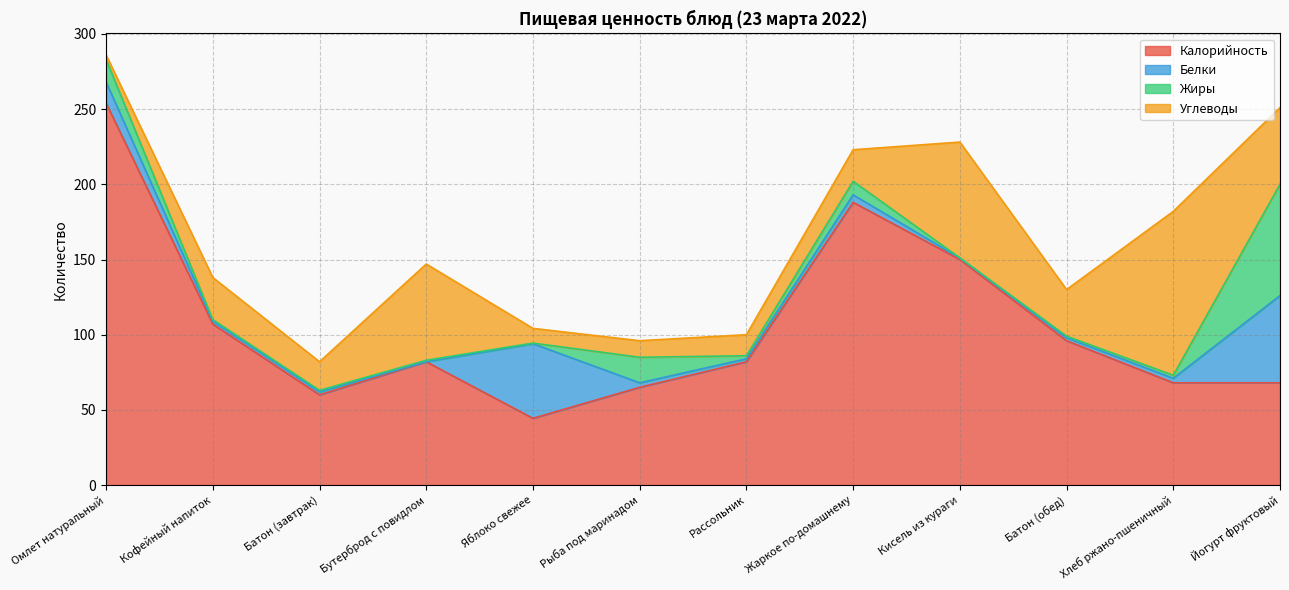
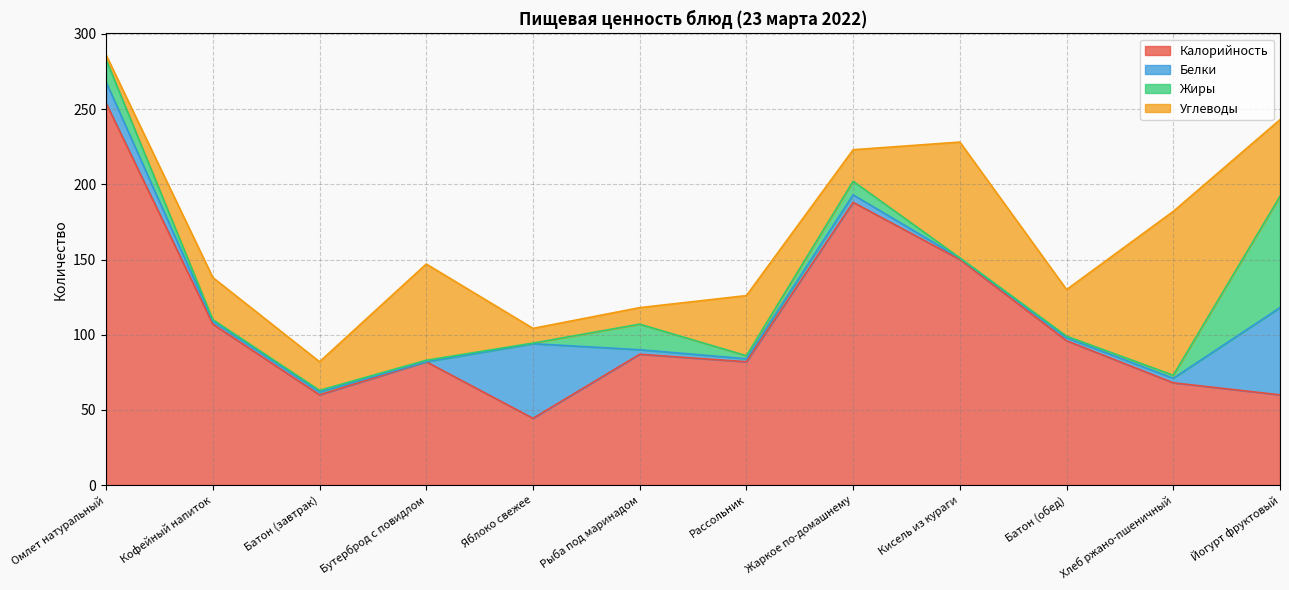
  {
    "Калорийность": {
      "Омлет натуральный": 254,
      "Кофейный напиток": 107,
      "Батон (завтрак)": 60,
      "Яблоко свежее": 44,
-     "Рыба под маринадом": 65,
+     "Рыба под маринадом": 87,
      "Рассольник": 82,
      "Жаркое по-домашнему": 188,
      "Батон (обед)": 96,
      "Хлеб ржано-пшеничный": 68,
-     "Йогурт фруктовый": 68
+     "Йогурт фруктовый": 60
    },
    "Белки": {
      "Омлет натуральный": 14,
      "Рыба под маринадом": 3,
      "Рассольник": 2,
      "Жаркое по-домашнему": 5,
      "Хлеб ржано-пшеничный": 3,
      "Йогурт фруктовый": 58
    },
    "Жиры": {
      "Омлет натуральный": 15,
      "Рыба под маринадом": 17,
      "Рассольник": 2,
      "Жаркое по-домашнему": 9,
      "Хлеб ржано-пшеничный": 2,
      "Йогурт фруктовый": 74
    },
    "Углеводы": {
      "Омлет натуральный": 3,
      "Кофейный напиток": 28,
      "Батон (завтрак)": 19,
      "Бутерброд с повидлом": 64,
      "Яблоко свежее": 10,
      "Рыба под маринадом": 11,
-     "Рассольник": 14,
+     "Рассольник": 40,
      "Жаркое по-домашнему": 21,
      "Кисель из кураги": 77,
      "Батон (обед)": 31,
      "Хлеб ржано-пшеничный": 109,
      "Йогурт фруктовый": 51
    }
  }
